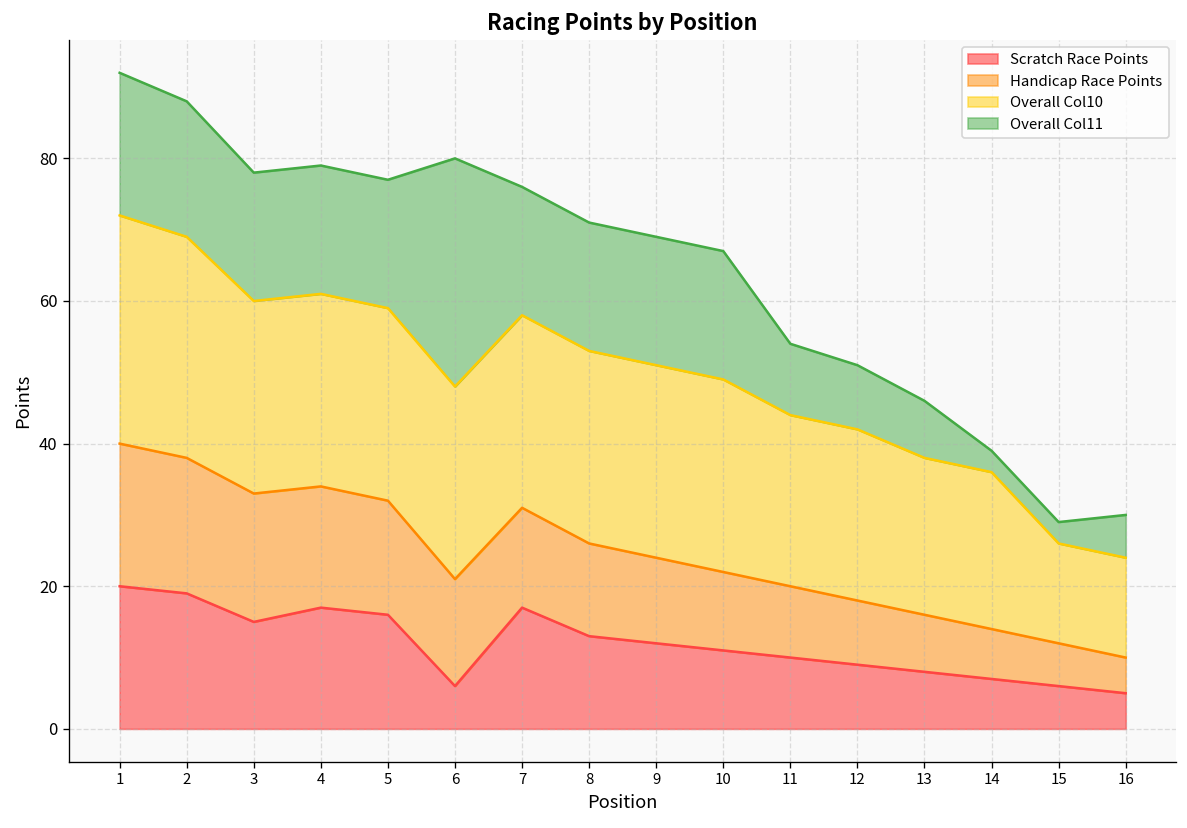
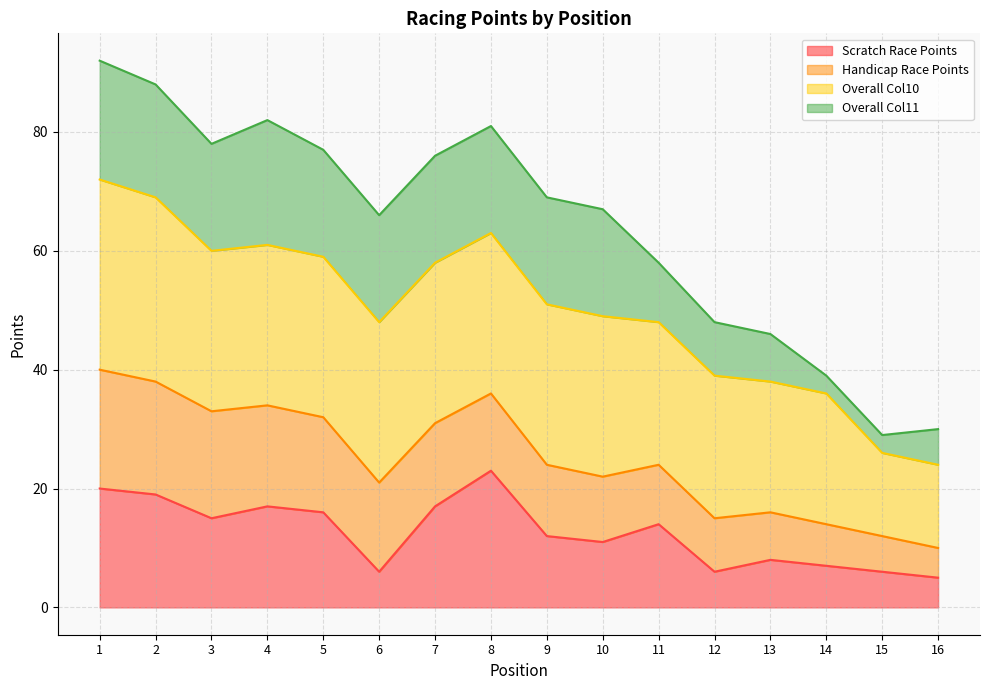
  {
    "Scratch Race Points": {
      "1": 20,
      "2": 19,
      "3": 15,
      "4": 17,
      "5": 16,
      "6": 6,
      "7": 17,
-     "8": 13,
+     "8": 23,
      "9": 12,
      "10": 11,
-     "11": 10,
-     "12": 9,
+     "11": 14,
+     "12": 6,
      "13": 8,
      "14": 7,
      "15": 6,
      "16": 5
    },
    "Overall Col11": {
      "1": 20,
      "2": 19,
      "3": 18,
-     "4": 18,
+     "4": 21,
      "5": 18,
-     "6": 32,
+     "6": 18,
      "7": 18,
      "8": 18,
      "9": 18,
      "10": 18,
      "11": 10,
      "12": 9,
      "13": 8,
      "14": 3,
      "15": 3,
      "16": 6
    }
  }
